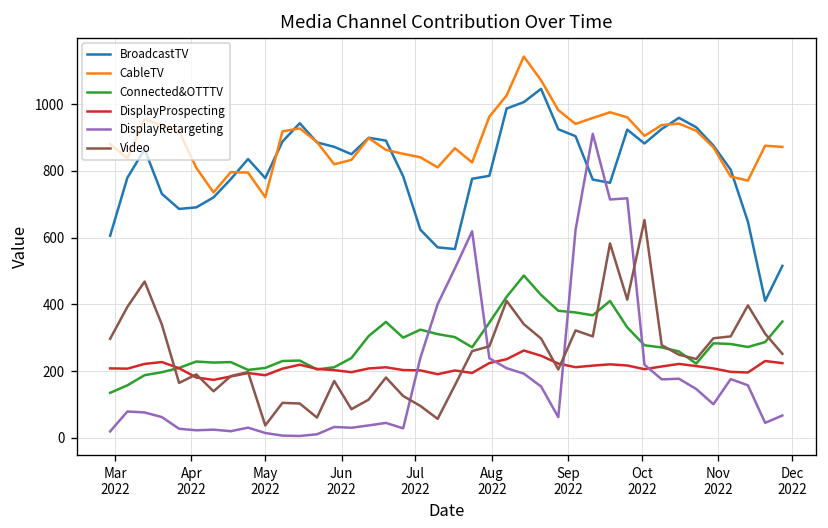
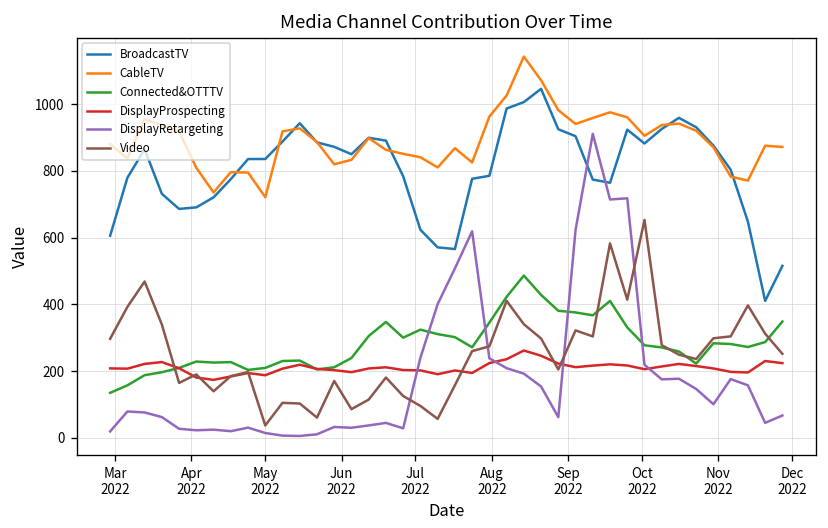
  {
    "BroadcastTV": {
-     "May 2022": 780
+     "May 2022": 840
    },
    "CableTV": {
      "May 2022": 720
    },
    "Connected&OTTTV": {
      "May 2022": 210
    },
    "DisplayProspecting": {
      "May 2022": 190
    },
    "DisplayRetargeting": {
      "May 2022": 10
    },
    "Video": {
      "May 2022": 40
    }
  }
